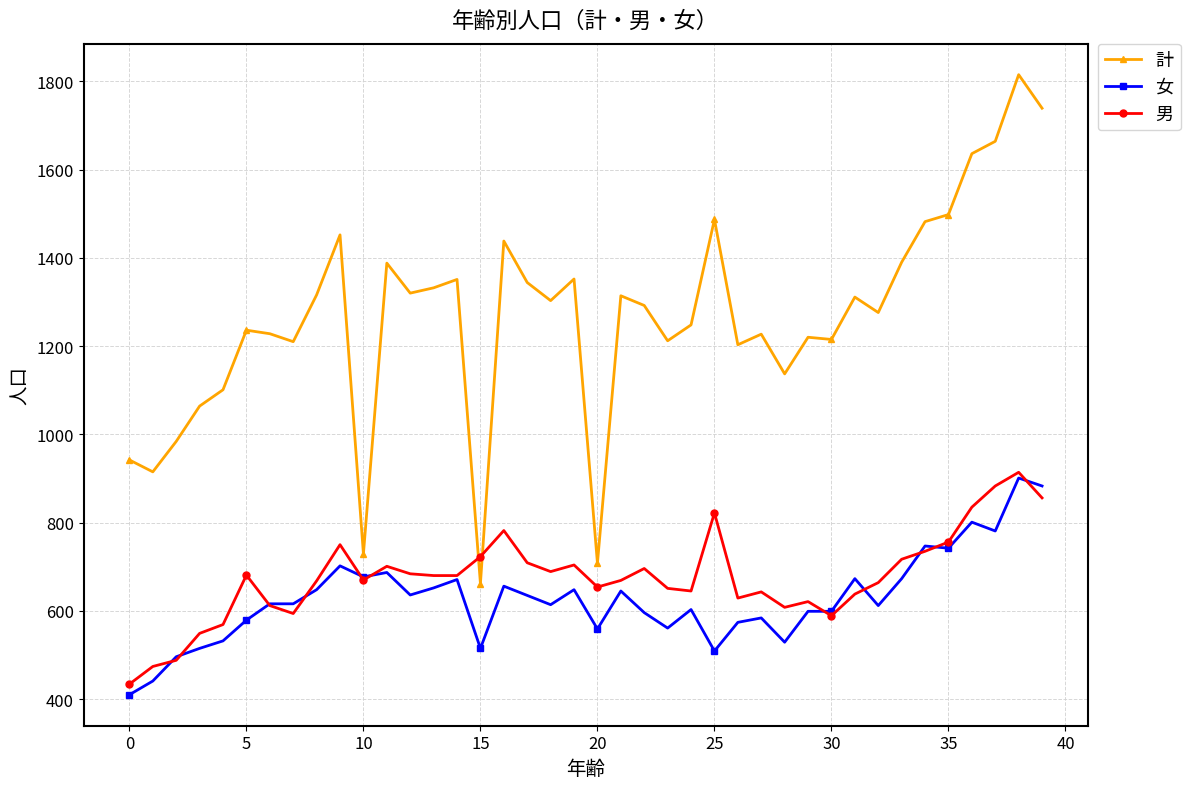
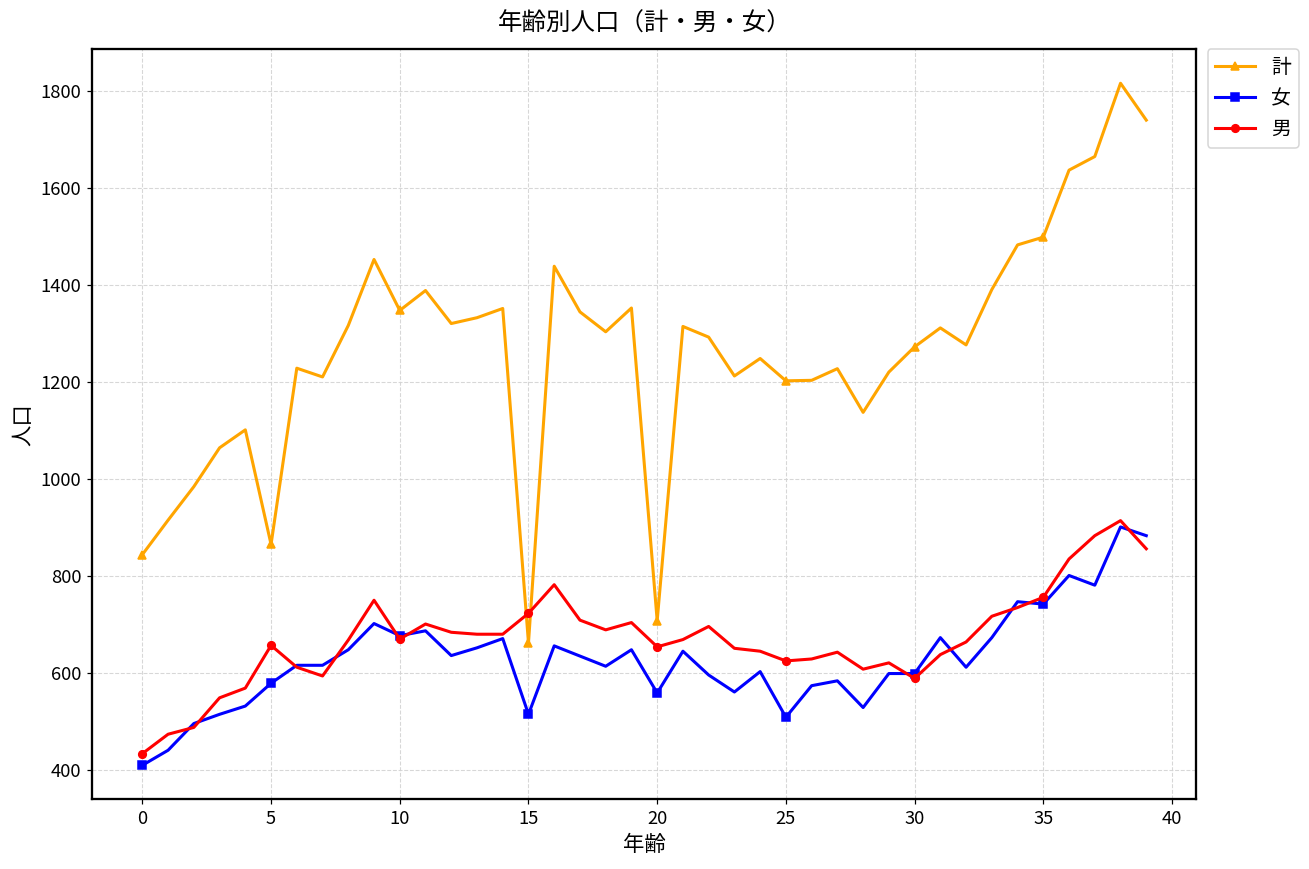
  {
    "計": {
-     "0": 940,
-     "5": 1240,
-     "10": 730,
+     "0": 840,
+     "5": 870,
+     "10": 1350,
      "15": 660,
      "20": 710,
-     "25": 1490,
-     "30": 1220,
+     "25": 1200,
+     "30": 1270,
      "35": 1500
    },
    "女": {
      "0": 410,
      "5": 580,
      "10": 680,
      "15": 520,
      "20": 560,
      "25": 510,
      "30": 600,
      "35": 740
    },
    "男": {
      "0": 430,
-     "5": 680,
+     "5": 660,
      "10": 670,
      "15": 720,
      "20": 650,
-     "25": 820,
+     "25": 630,
      "30": 590,
      "35": 760
    }
  }
